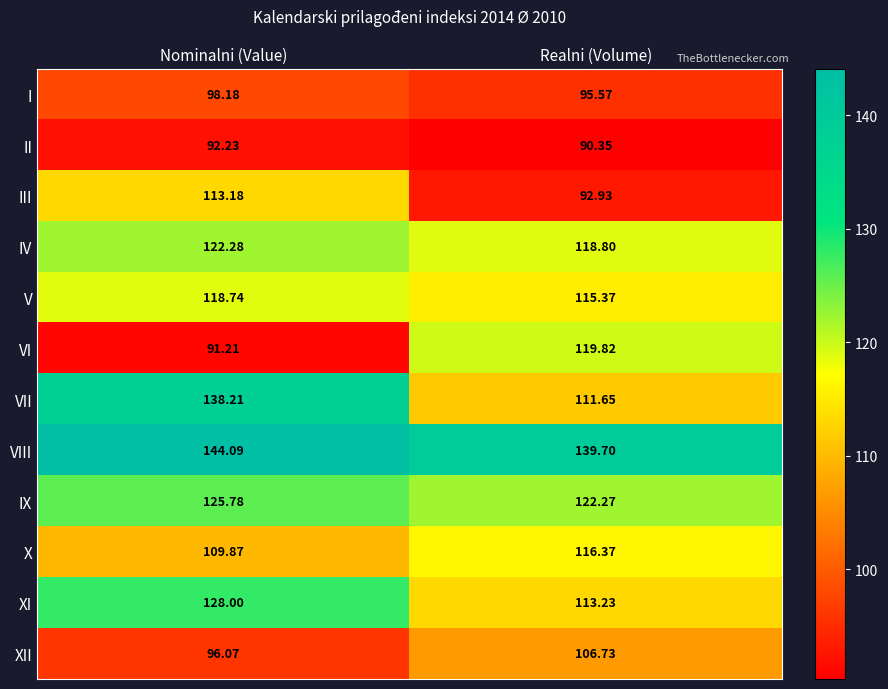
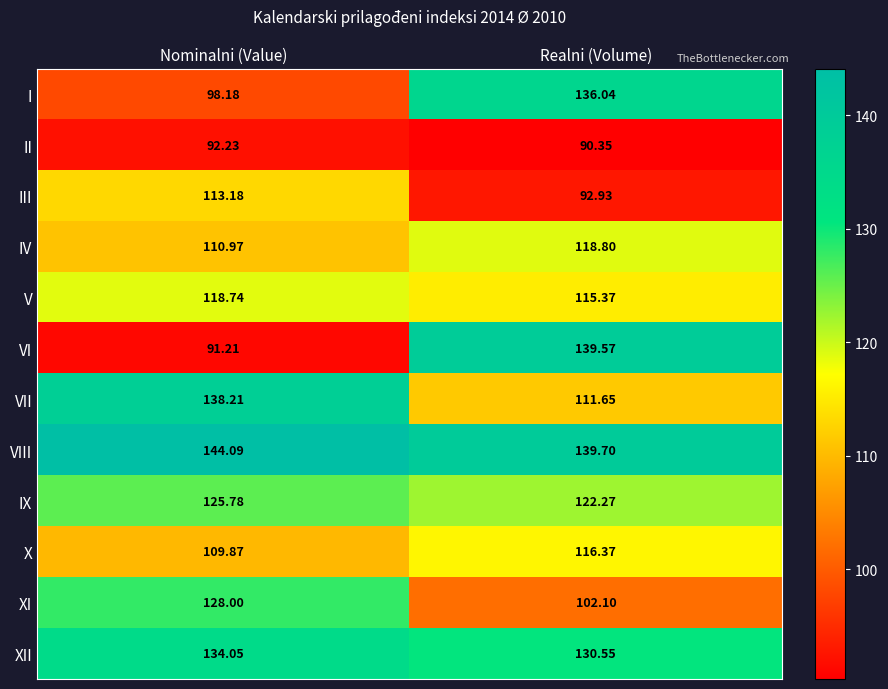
  {
    "I": {
      "Nominalni (Value)": 98.18,
-     "Realni (Volume)": 95.57
+     "Realni (Volume)": 136.04
    },
    "II": {
      "Nominalni (Value)": 92.23,
      "Realni (Volume)": 90.35
    },
    "III": {
      "Nominalni (Value)": 113.18,
      "Realni (Volume)": 92.93
    },
    "IV": {
-     "Nominalni (Value)": 122.28,
+     "Nominalni (Value)": 110.97,
      "Realni (Volume)": 118.80
    },
    "V": {
      "Nominalni (Value)": 118.74,
      "Realni (Volume)": 115.37
    },
    "VI": {
      "Nominalni (Value)": 91.21,
-     "Realni (Volume)": 119.82
+     "Realni (Volume)": 139.57
    },
    "VII": {
      "Nominalni (Value)": 138.21,
      "Realni (Volume)": 111.65
    },
    "VIII": {
      "Nominalni (Value)": 144.09,
      "Realni (Volume)": 139.70
    },
    "IX": {
      "Nominalni (Value)": 125.78,
      "Realni (Volume)": 122.27
    },
    "X": {
      "Nominalni (Value)": 109.87,
      "Realni (Volume)": 116.37
    },
    "XI": {
      "Nominalni (Value)": 128.00,
-     "Realni (Volume)": 113.23
+     "Realni (Volume)": 102.10
    },
    "XII": {
-     "Nominalni (Value)": 96.07,
-     "Realni (Volume)": 106.73
+     "Nominalni (Value)": 134.05,
+     "Realni (Volume)": 130.55
    }
  }
